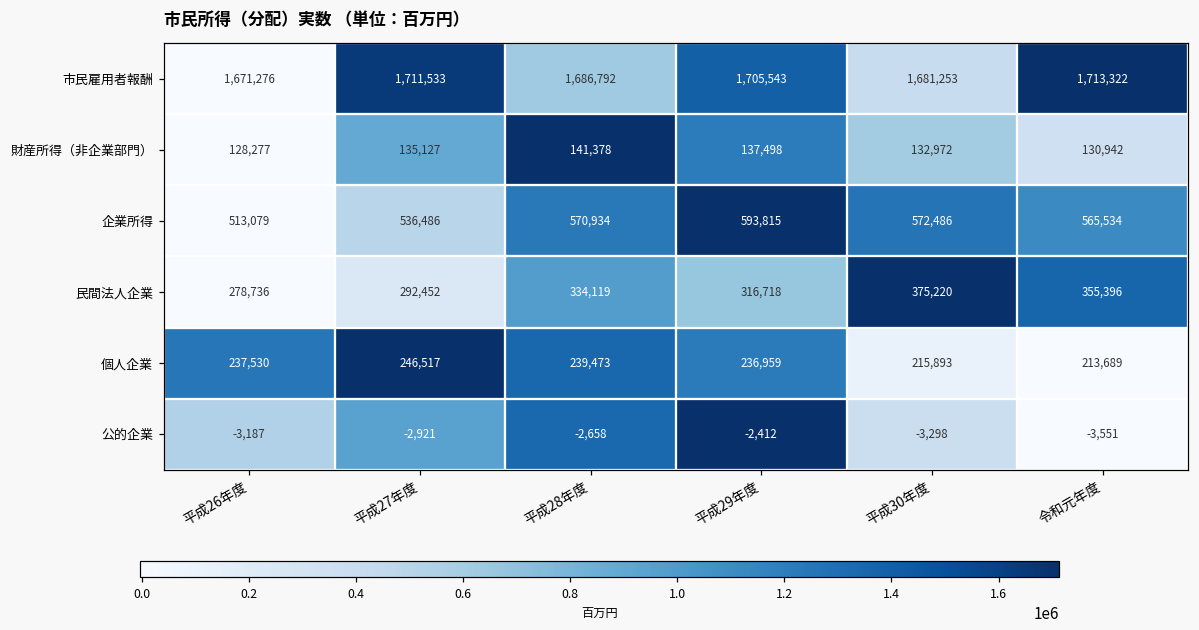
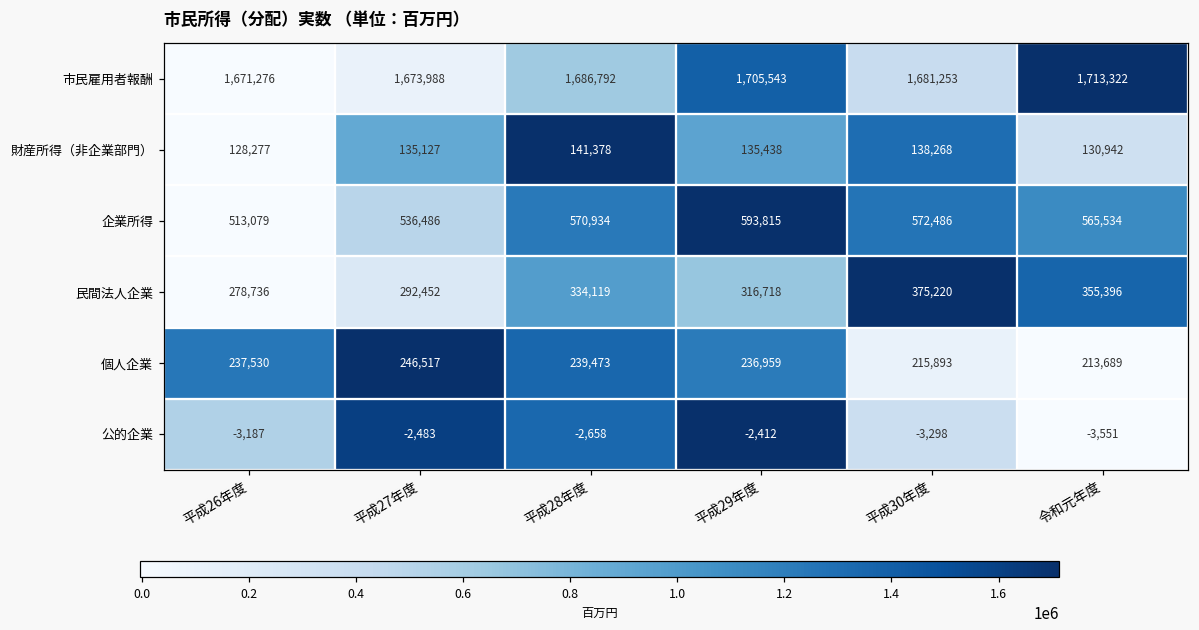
  {
    "市民雇用者報酬": {
      "平成26年度": "1,671,276",
-     "平成27年度": "1,711,533",
+     "平成27年度": "1,673,988",
      "平成28年度": "1,686,792",
      "平成29年度": "1,705,543",
      "平成30年度": "1,681,253",
      "令和元年度": "1,713,322"
    },
    "財産所得（非企業部門）": {
      "平成26年度": "128,277",
      "平成27年度": "135,127",
      "平成28年度": "141,378",
-     "平成29年度": "137,498",
-     "平成30年度": "132,972",
+     "平成29年度": "135,438",
+     "平成30年度": "138,268",
      "令和元年度": "130,942"
    },
    "企業所得": {
      "平成26年度": "513,079",
      "平成27年度": "536,486",
      "平成28年度": "570,934",
      "平成29年度": "593,815",
      "平成30年度": "572,486",
      "令和元年度": "565,534"
    },
    "民間法人企業": {
      "平成26年度": "278,736",
      "平成27年度": "292,452",
      "平成28年度": "334,119",
      "平成29年度": "316,718",
      "平成30年度": "375,220",
      "令和元年度": "355,396"
    },
    "個人企業": {
      "平成26年度": "237,530",
      "平成27年度": "246,517",
      "平成28年度": "239,473",
      "平成29年度": "236,959",
      "平成30年度": "215,893",
      "令和元年度": "213,689"
    },
    "公的企業": {
      "平成26年度": "-3,187",
-     "平成27年度": "-2,921",
+     "平成27年度": "-2,483",
      "平成28年度": "-2,658",
      "平成29年度": "-2,412",
      "平成30年度": "-3,298",
      "令和元年度": "-3,551"
    }
  }
